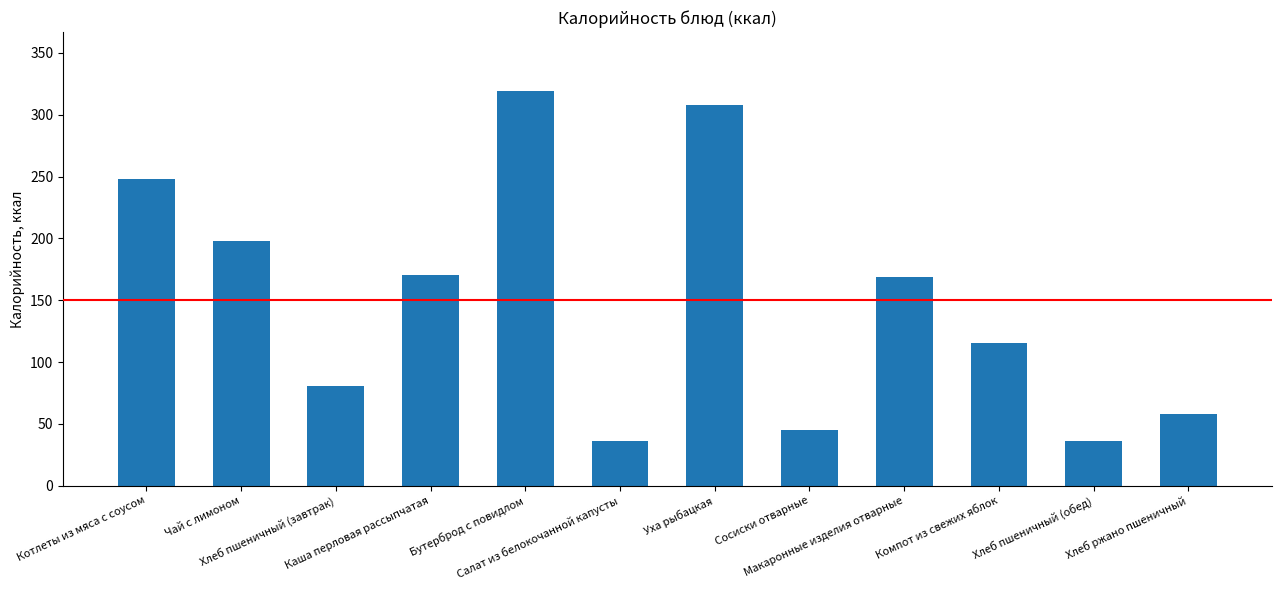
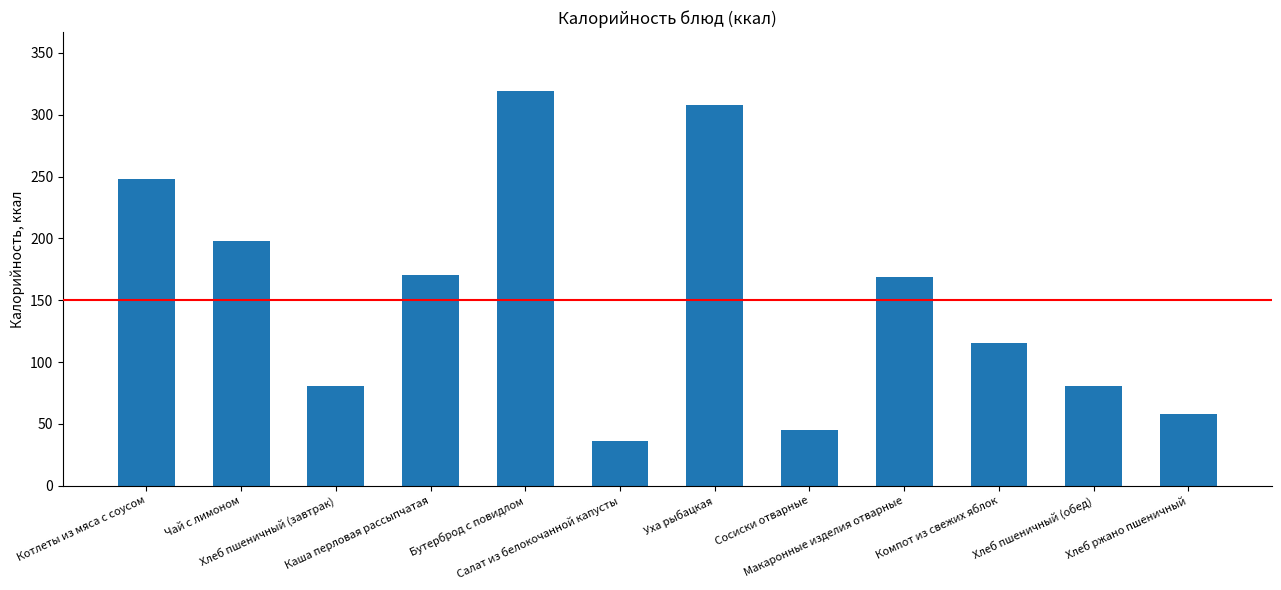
  {
    "Котлеты из мяса с соусом": 248,
    "Чай с лимоном": 198,
    "Хлеб пшеничный (завтрак)": 81,
    "Каша перловая рассыпчатая": 170,
    "Бутерброд с повидлом": 319,
    "Салат из белокочанной капусты": 36,
    "Уха рыбацкая": 308,
    "Сосиски отварные": 45,
    "Макаронные изделия отварные": 169,
    "Компот из свежих яблок": 115,
-   "Хлеб пшеничный (обед)": 36,
+   "Хлеб пшеничный (обед)": 81,
    "Хлеб ржано пшеничный": 58
  }
